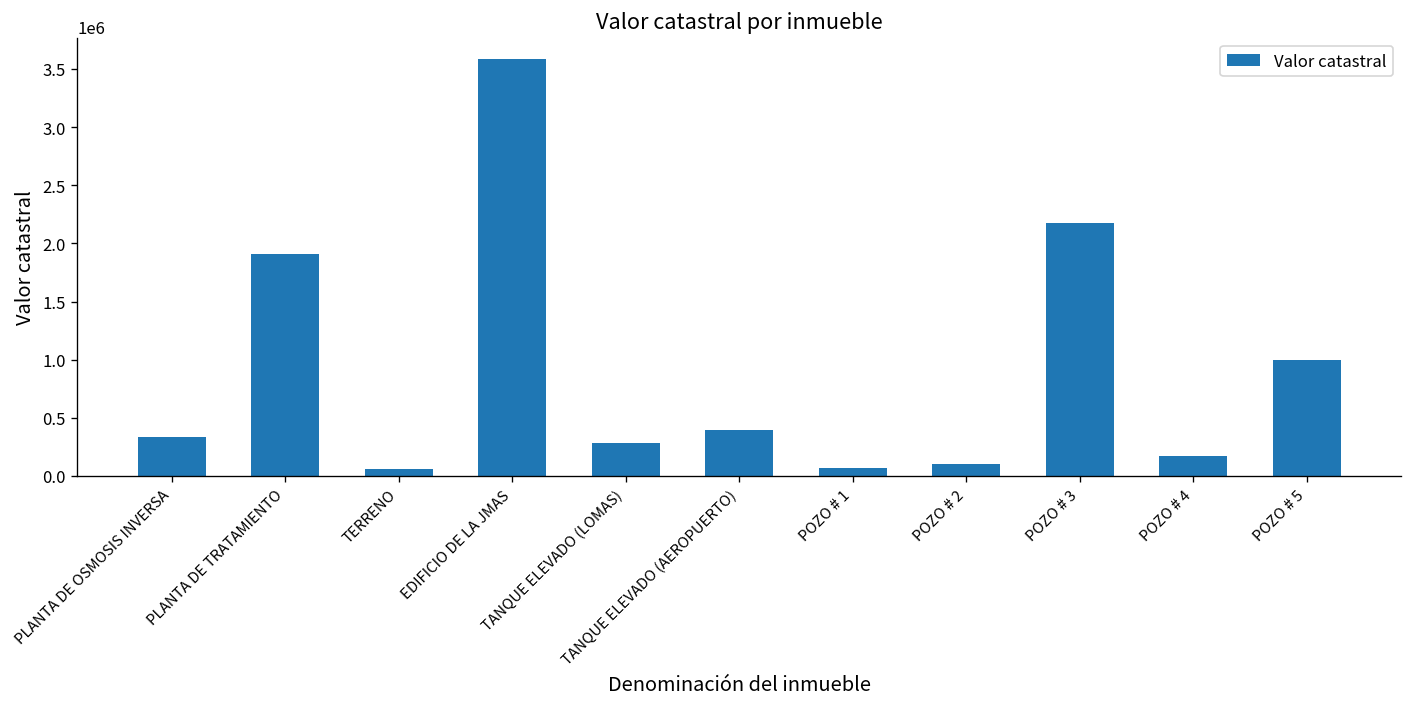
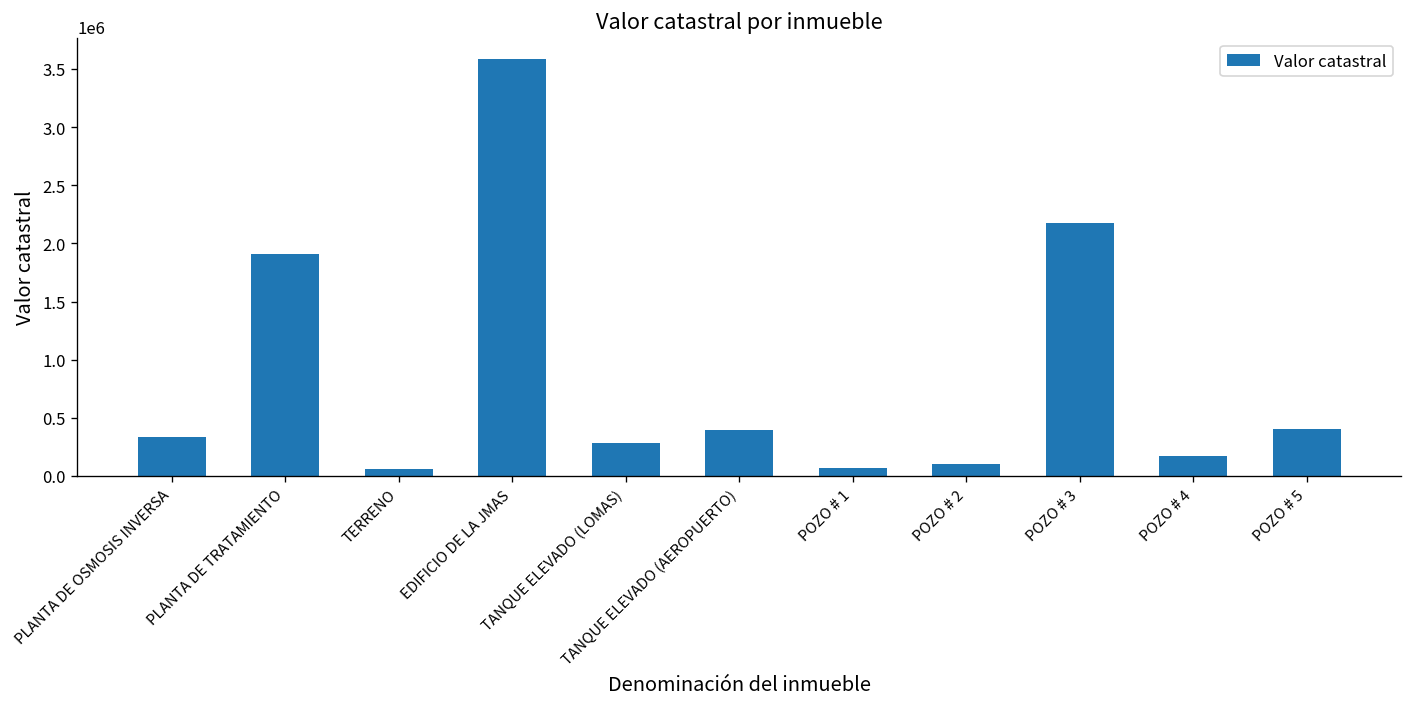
  {
    "PLANTA DE OSMOSIS INVERSA": 300000,
    "PLANTA DE TRATAMIENTO": 1900000,
    "TERRENO": 100000,
    "EDIFICIO DE LA JMAS": 3600000,
    "TANQUE ELEVADO (LOMAS)": 300000,
    "TANQUE ELEVADO (AEROPUERTO)": 400000,
    "POZO # 1": 100000,
    "POZO # 2": 100000,
    "POZO # 3": 2200000,
    "POZO # 4": 200000,
-   "POZO # 5": 1000000
+   "POZO # 5": 400000
  }
